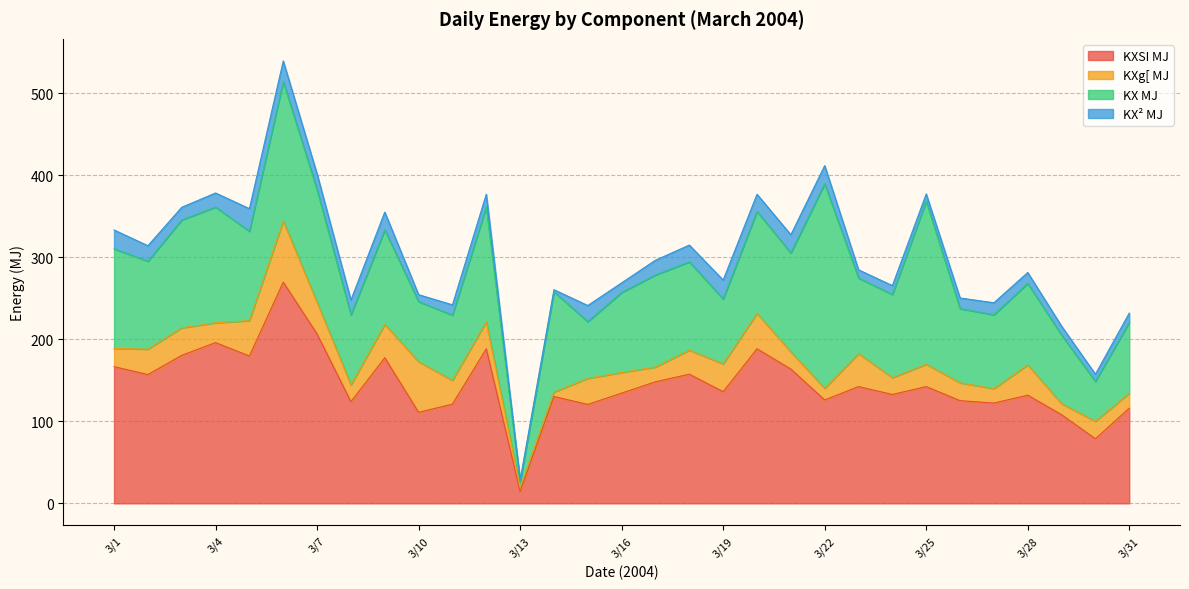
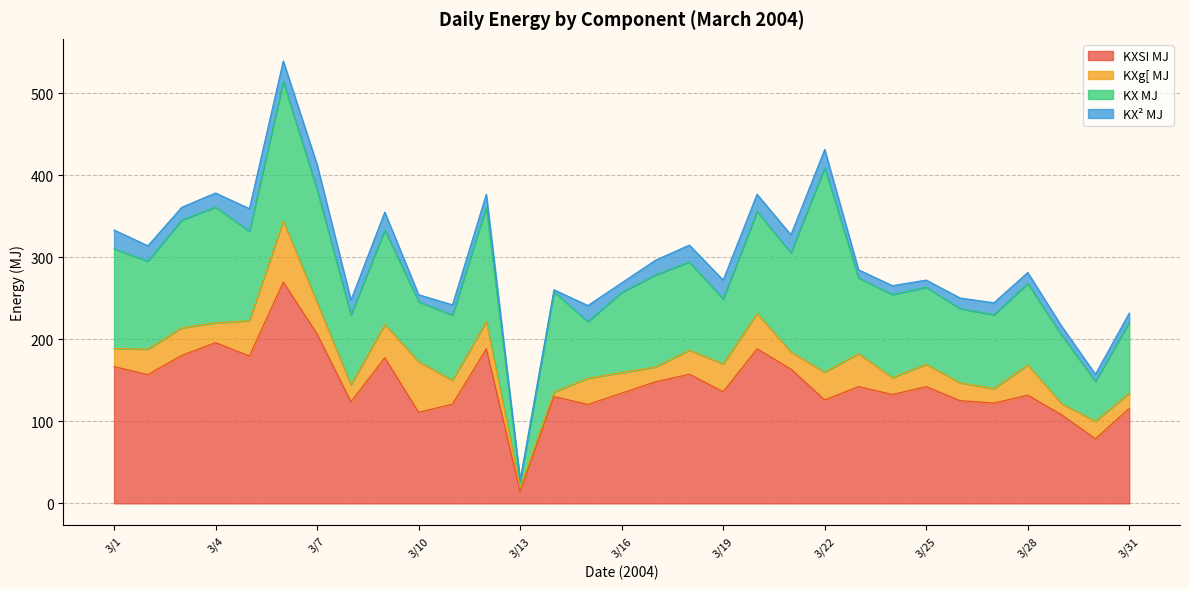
  {
    "KXSI MJ": {
      "3/1": 170,
      "3/4": 200,
      "3/7": 210,
      "3/10": 110,
      "3/13": 10,
      "3/16": 130,
      "3/19": 140,
      "3/22": 130,
      "3/25": 140,
      "3/28": 130,
      "3/31": 120
    },
    "KXg[ MJ": {
      "3/1": 20,
      "3/4": 20,
      "3/7": 40,
      "3/10": 60,
      "3/13": 10,
      "3/16": 30,
      "3/19": 30,
-     "3/22": 10,
+     "3/22": 30,
      "3/25": 30,
      "3/28": 40,
      "3/31": 20
    },
    "KX MJ": {
      "3/1": 120,
      "3/4": 140,
      "3/7": 140,
      "3/10": 70,
      "3/16": 100,
      "3/19": 80,
      "3/22": 250,
-     "3/25": 200,
+     "3/25": 90,
      "3/28": 100,
      "3/31": 90
    },
    "KX² MJ": {
      "3/1": 20,
      "3/4": 20,
-     "3/7": 20,
+     "3/7": 30,
      "3/10": 10,
      "3/16": 10,
      "3/19": 20,
      "3/22": 20,
      "3/25": 10,
      "3/28": 10,
      "3/31": 10
    }
  }
